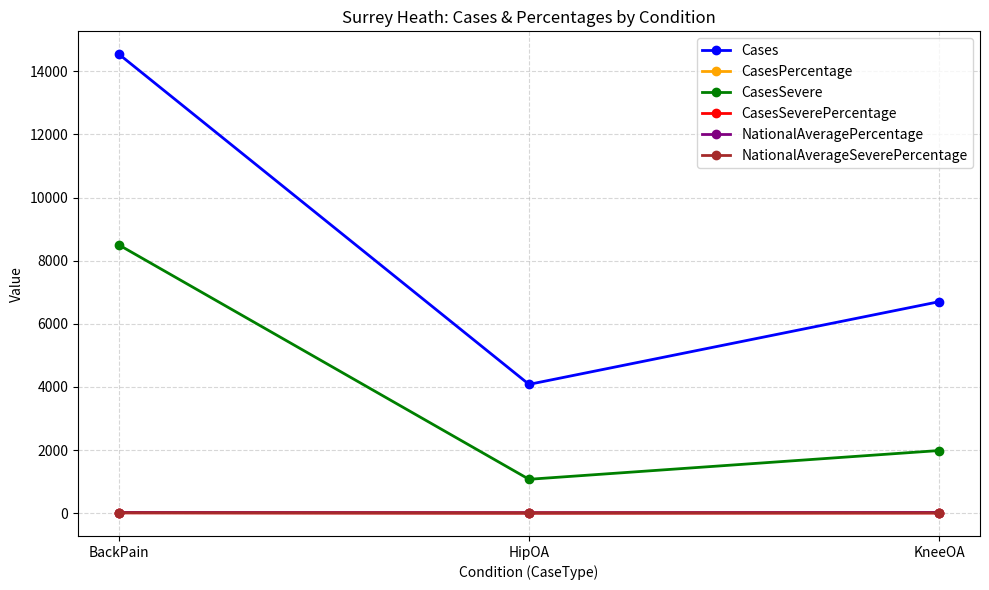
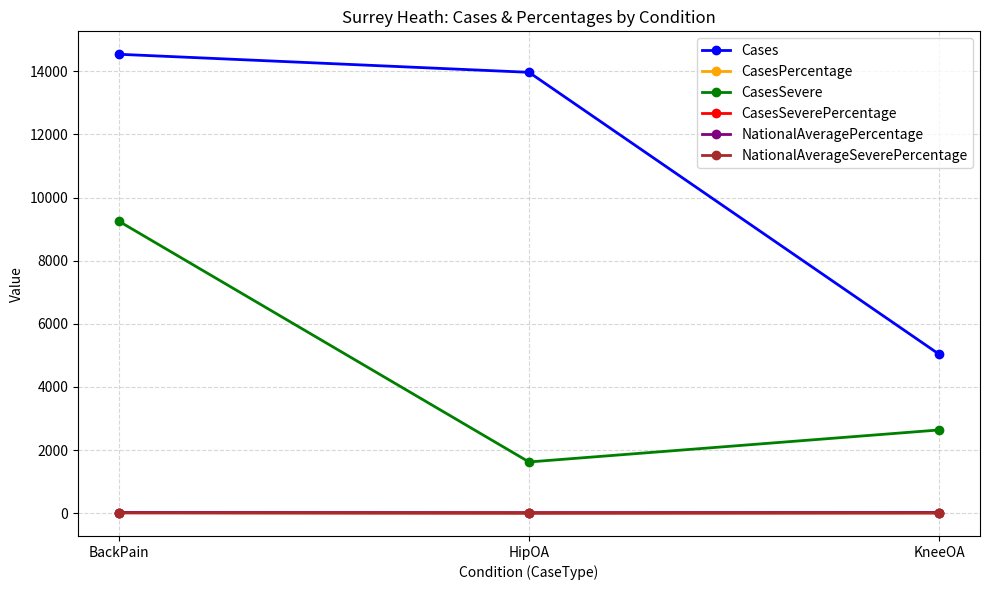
  {
    "Cases": {
      "BackPain": 14500,
-     "HipOA": 4100,
-     "KneeOA": 6700
+     "HipOA": 14000,
+     "KneeOA": 5000
    },
    "CasesSevere": {
-     "BackPain": 8500,
-     "HipOA": 1100,
-     "KneeOA": 2000
+     "BackPain": 9200,
+     "HipOA": 1600,
+     "KneeOA": 2600
    }
  }
